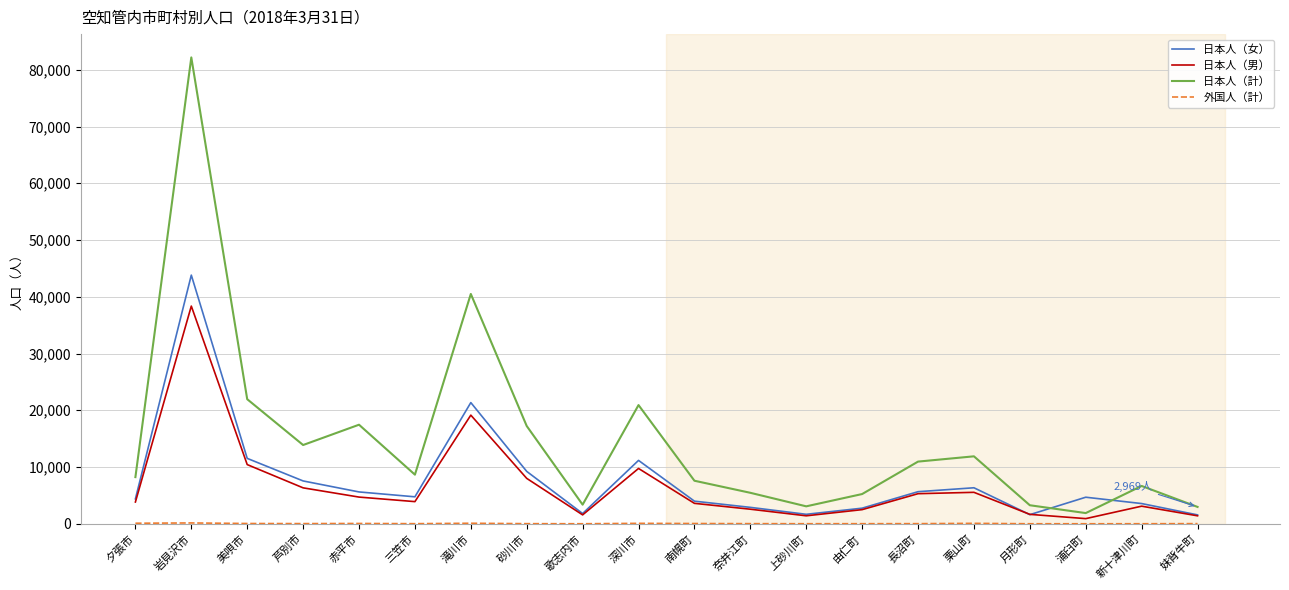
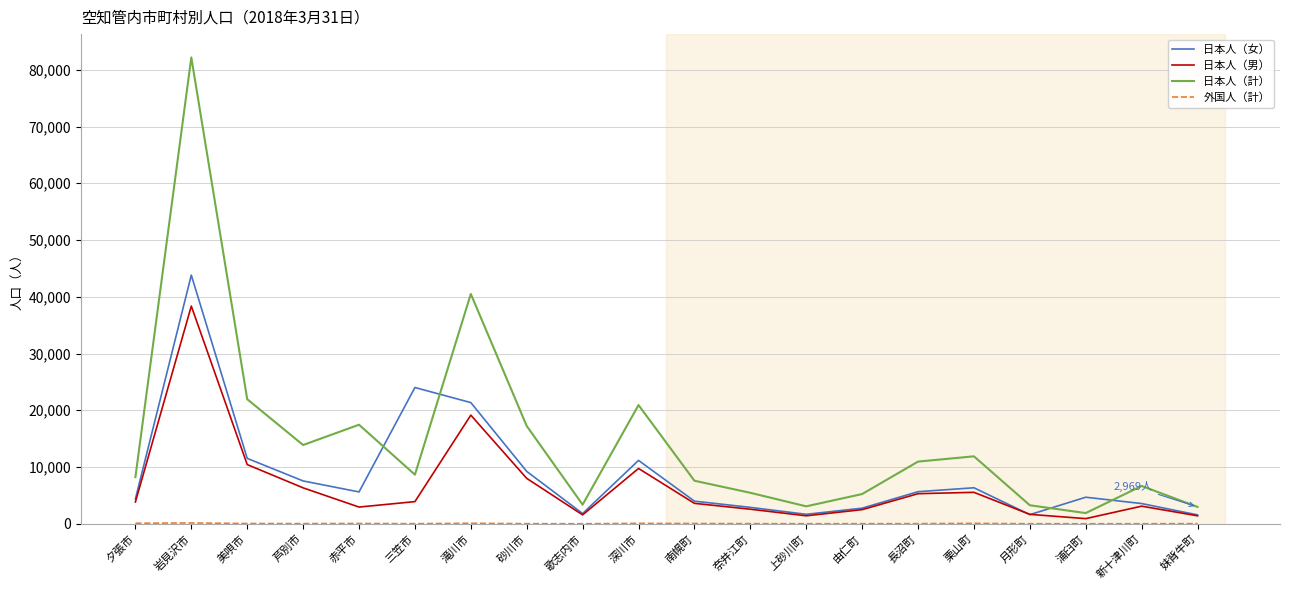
  {
    "日本人（女）": {
      "夕張市": "4,000",
      "岩見沢市": "44,000",
      "美唄市": "12,000",
      "芦別市": "8,000",
      "赤平市": "6,000",
-     "三笠市": "5,000",
+     "三笠市": "24,000",
      "滝川市": "21,000",
      "砂川市": "9,000",
      "深川市": "11,000",
      "栗山町": "6,000",
      "浦臼町": "5,000"
    },
    "日本人（男）": {
      "夕張市": "4,000",
      "岩見沢市": "38,000",
      "美唄市": "10,000",
      "芦別市": "6,000",
-     "赤平市": "5,000",
+     "赤平市": "3,000",
      "三笠市": "4,000",
      "滝川市": "19,000",
      "砂川市": "8,000",
      "深川市": "10,000",
      "栗山町": "6,000",
      "浦臼町": "1,000"
    },
    "日本人（計）": {
      "夕張市": "8,000",
      "岩見沢市": "82,000",
      "美唄市": "22,000",
      "芦別市": "14,000",
      "赤平市": "17,000",
      "三笠市": "9,000",
      "滝川市": "40,000",
      "砂川市": "17,000",
      "歌志内市": "3,000",
      "深川市": "21,000",
      "南幌町": "8,000",
      "奈井江町": "5,000",
      "上砂川町": "3,000",
      "由仁町": "5,000",
      "長沼町": "11,000",
      "栗山町": "12,000",
      "月形町": "3,000",
      "浦臼町": "2,000",
      "妹背牛町": "3,000"
    },
    "外国人（計）": {
      "夕張市": "0",
      "岩見沢市": "0",
      "美唄市": "0",
      "芦別市": "0",
      "赤平市": "0",
      "三笠市": "0",
      "滝川市": "0",
      "砂川市": "0",
      "歌志内市": "0",
      "深川市": "0",
      "南幌町": "0",
      "奈井江町": "0",
      "上砂川町": "0",
      "由仁町": "0",
      "長沼町": "0",
      "栗山町": "0",
      "月形町": "0",
      "浦臼町": "0",
      "新十津川町": "0",
      "妹背牛町": "0"
    }
  }
